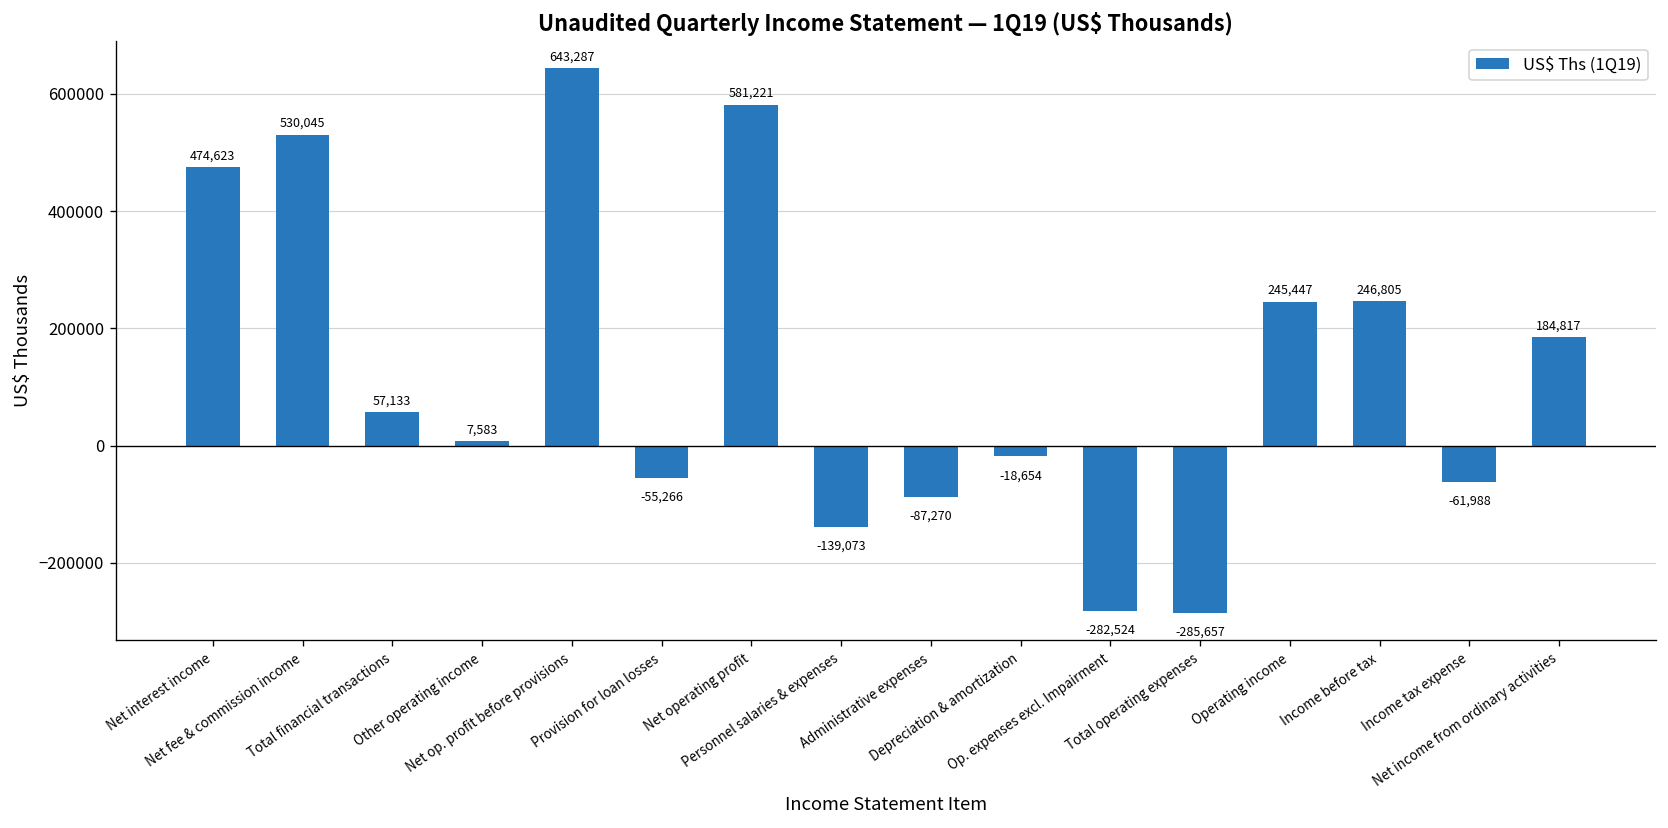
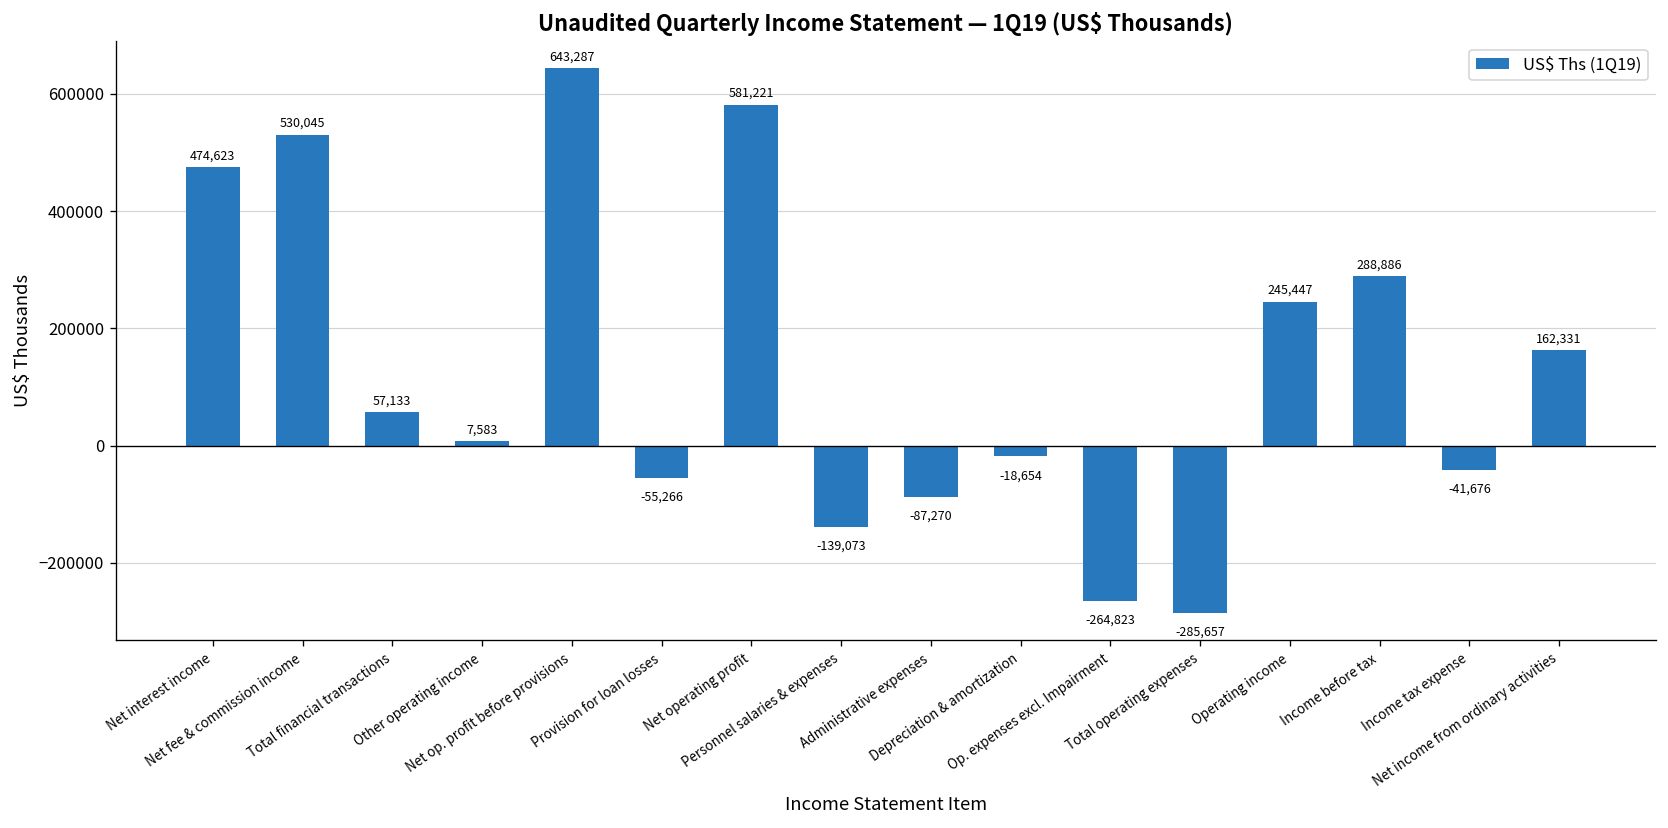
  {
    "Net interest income": "474,623",
    "Net fee & commission income": "530,045",
    "Total financial transactions": "57,133",
    "Other operating income": "7,583",
    "Net op. profit before provisions": "643,287",
    "Provision for loan losses": "-55,266",
    "Net operating profit": "581,221",
    "Personnel salaries & expenses": "-139,073",
    "Administrative expenses": "-87,270",
    "Depreciation & amortization": "-18,654",
-   "Op. expenses excl. Impairment": "-282,524",
+   "Op. expenses excl. Impairment": "-264,823",
    "Total operating expenses": "-285,657",
    "Operating income": "245,447",
-   "Income before tax": "246,805",
-   "Income tax expense": "-61,988",
-   "Net income from ordinary activities": "184,817"
+   "Income before tax": "288,886",
+   "Income tax expense": "-41,676",
+   "Net income from ordinary activities": "162,331"
  }
